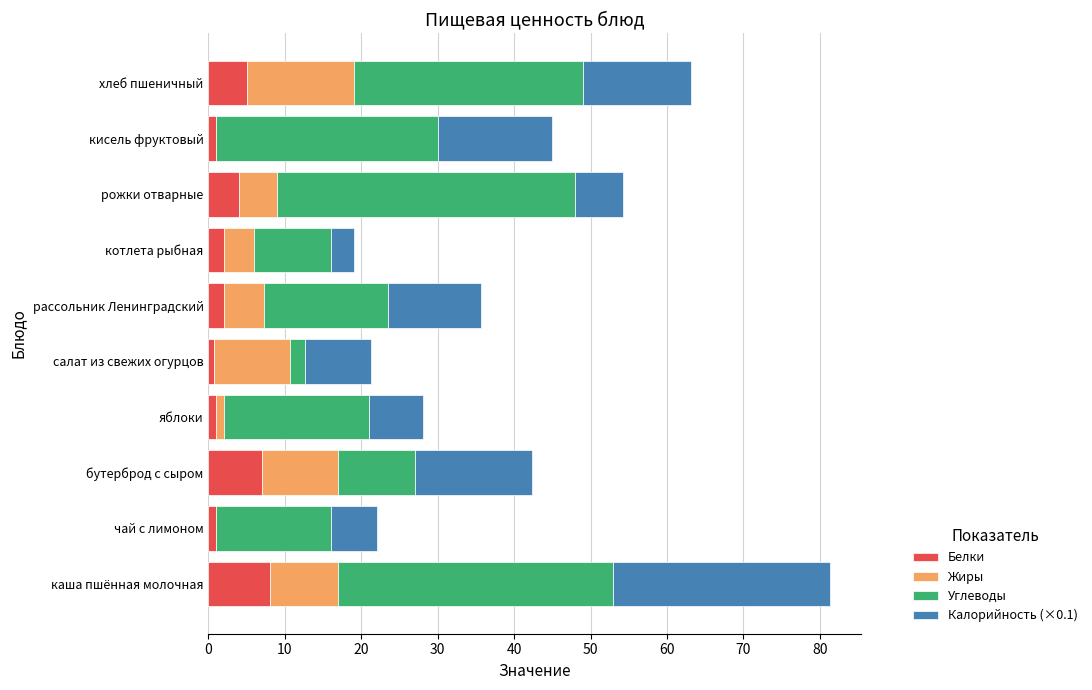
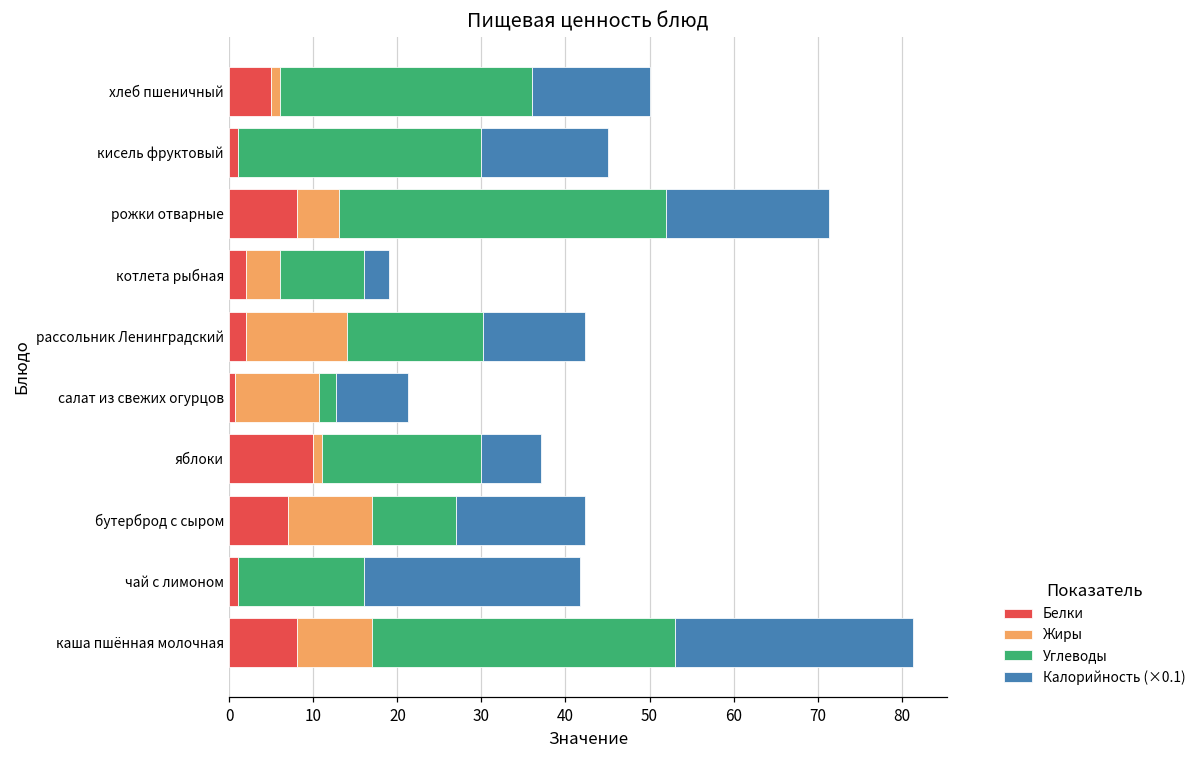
  {
    "Белки": {
      "хлеб пшеничный": 5,
      "кисель фруктовый": 1,
-     "рожки отварные": 4,
+     "рожки отварные": 8,
      "котлета рыбная": 2,
      "рассольник Ленинградский": 2,
      "салат из свежих огурцов": 1,
-     "яблоки": 1,
+     "яблоки": 10,
      "бутерброд с сыром": 7,
      "чай с лимоном": 1,
      "каша пшённая молочная": 8
    },
    "Жиры": {
-     "хлеб пшеничный": 14,
+     "хлеб пшеничный": 1,
      "кисель фруктовый": 0,
      "рожки отварные": 5,
      "котлета рыбная": 4,
-     "рассольник Ленинградский": 5,
+     "рассольник Ленинградский": 12,
      "салат из свежих огурцов": 10,
      "яблоки": 1,
      "бутерброд с сыром": 10,
      "чай с лимоном": 0,
      "каша пшённая молочная": 9
    },
    "Углеводы": {
      "хлеб пшеничный": 30,
      "кисель фруктовый": 29,
      "рожки отварные": 39,
      "котлета рыбная": 10,
      "рассольник Ленинградский": 16,
      "салат из свежих огурцов": 2,
      "яблоки": 19,
      "бутерброд с сыром": 10,
      "чай с лимоном": 15,
      "каша пшённая молочная": 36
    },
    "Калорийность (×0.1)": {
      "хлеб пшеничный": 14,
      "кисель фруктовый": 15,
-     "рожки отварные": 6,
+     "рожки отварные": 19,
      "котлета рыбная": 3,
      "рассольник Ленинградский": 12,
      "салат из свежих огурцов": 9,
      "яблоки": 7,
      "бутерброд с сыром": 15,
-     "чай с лимоном": 6,
+     "чай с лимоном": 26,
      "каша пшённая молочная": 28
    }
  }
